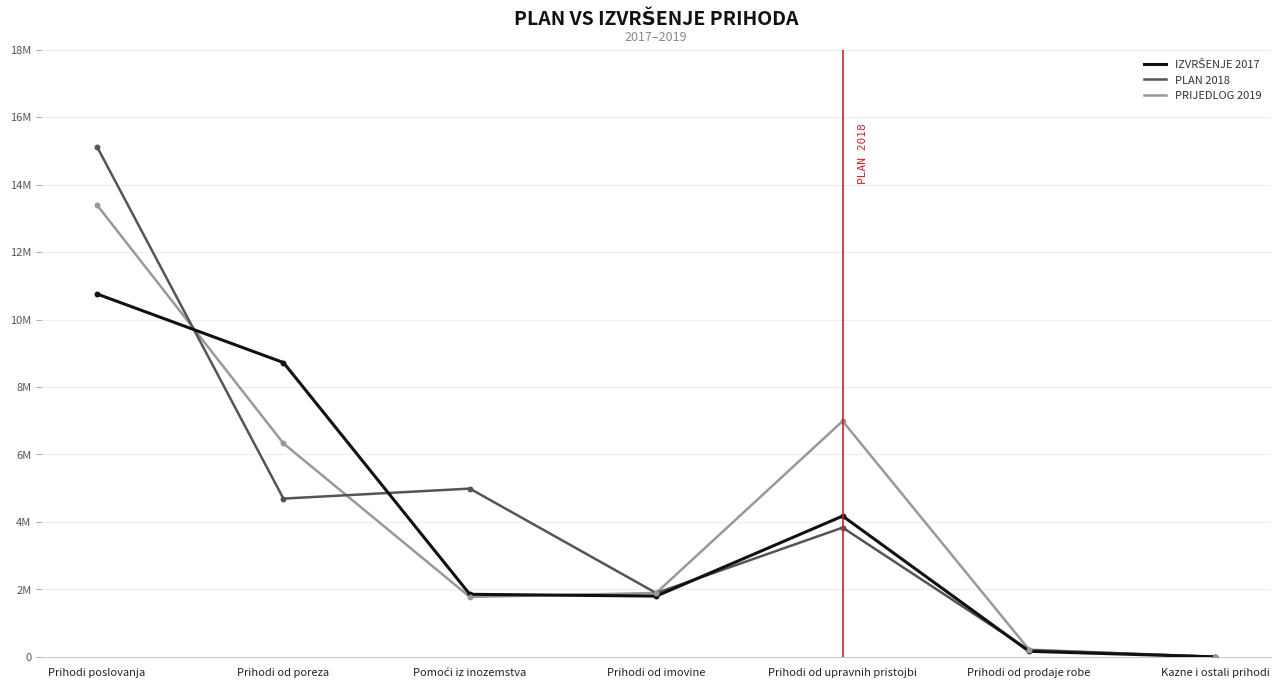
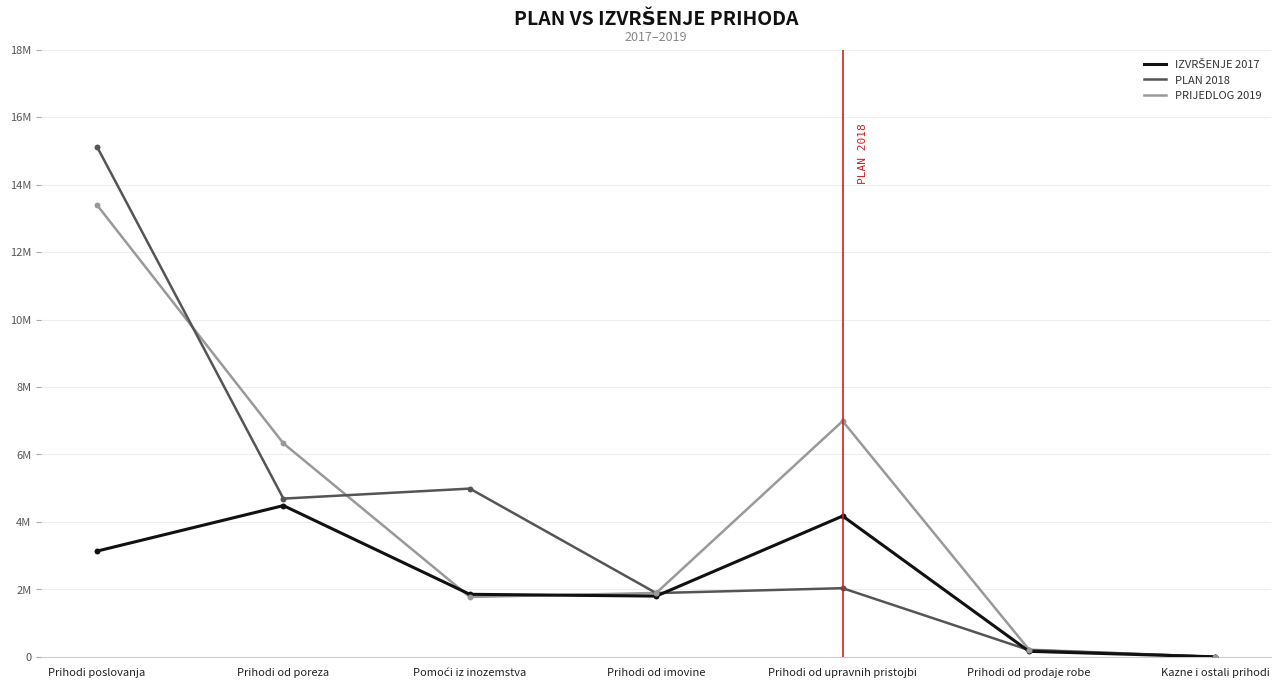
  {
    "IZVRŠENJE 2017": {
-     "Prihodi poslovanja": 10800000,
-     "Prihodi od poreza": 8700000,
+     "Prihodi poslovanja": 3100000,
+     "Prihodi od poreza": 4500000,
      "Pomoći iz inozemstva": 1900000,
      "Prihodi od imovine": 1800000,
      "Prihodi od upravnih pristojbi": 4200000
    },
    "PLAN 2018": {
      "Prihodi poslovanja": 15100000,
      "Prihodi od poreza": 4700000,
      "Pomoći iz inozemstva": 5000000,
-     "Prihodi od upravnih pristojbi": 3800000
+     "Prihodi od upravnih pristojbi": 2000000
    },
    "PRIJEDLOG 2019": {
      "Prihodi poslovanja": 13400000,
      "Prihodi od poreza": 6300000,
      "Pomoći iz inozemstva": 1800000,
      "Prihodi od upravnih pristojbi": 7000000
    }
  }
